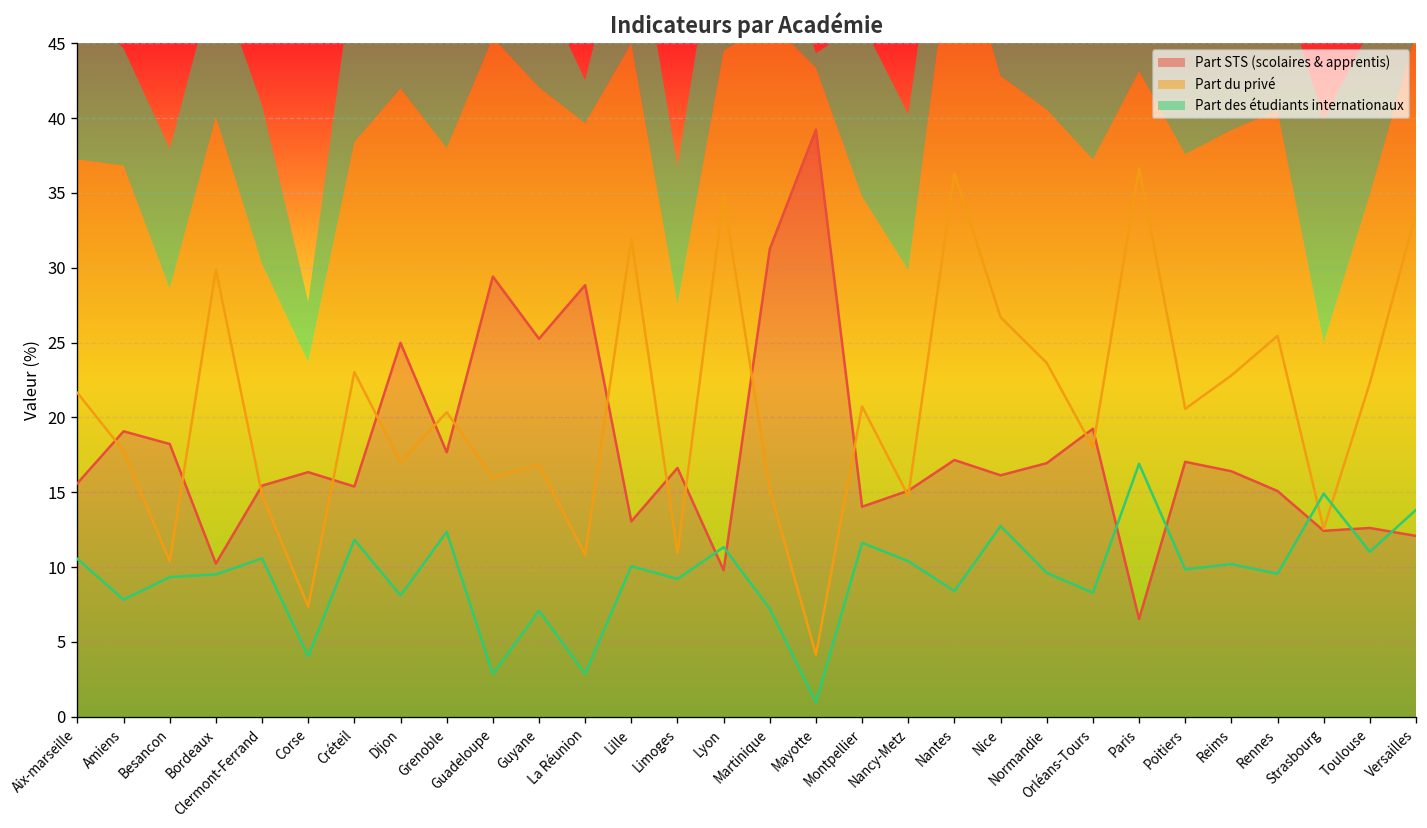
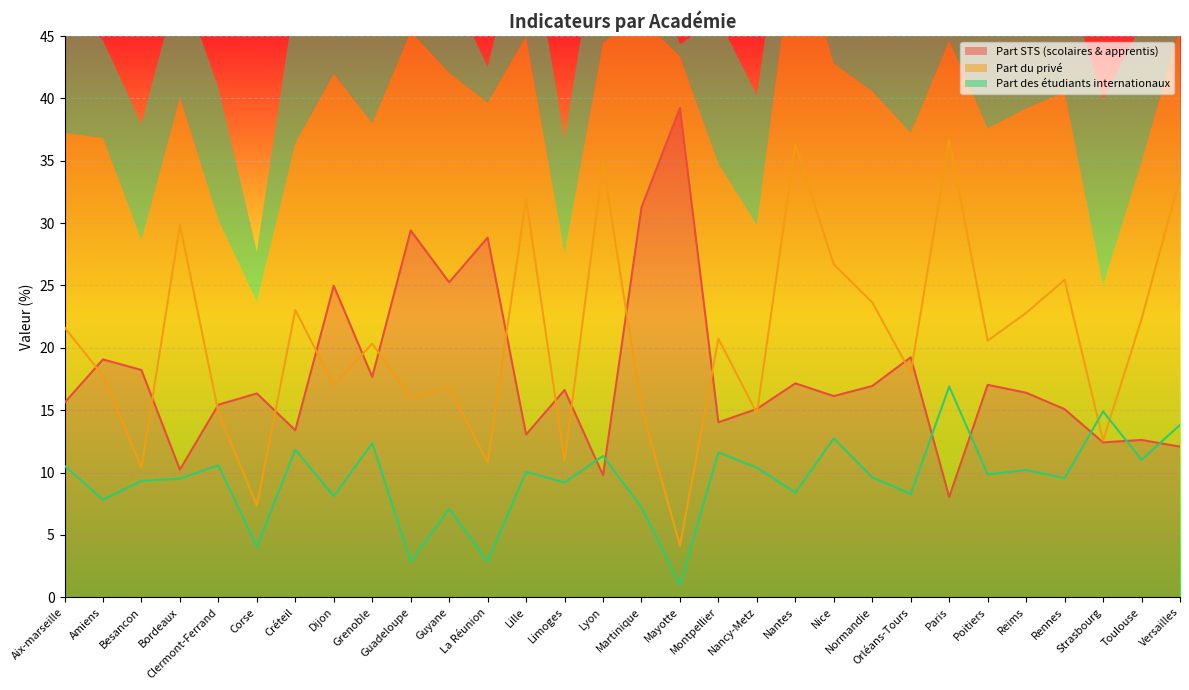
  {
    "Part STS (scolaires & apprentis)": {
      "Aix-marseille": 15.6,
      "Amiens": 19.1,
      "Besancon": 18.2,
      "Bordeaux": 10.2,
      "Clermont-Ferrand": 15.4,
      "Corse": 16.3,
-     "Créteil": 15.4,
+     "Créteil": 13.4,
      "Dijon": 25.0,
      "Grenoble": 17.7,
      "Guadeloupe": 29.4,
      "Guyane": 25.3,
      "La Réunion": 28.8,
      "Lille": 13.1,
      "Limoges": 16.6,
      "Lyon": 9.8,
      "Martinique": 31.3,
      "Mayotte": 39.2,
      "Montpellier": 14.0,
      "Nancy-Metz": 15.1,
      "Nantes": 17.2,
      "Nice": 16.1,
      "Normandie": 16.9,
      "Orléans-Tours": 19.2,
-     "Paris": 6.5,
+     "Paris": 8.0,
      "Poitiers": 17.0,
      "Reims": 16.4,
      "Rennes": 15.1,
      "Toulouse": 12.6,
      "Versailles": 12.1
    }
  }
